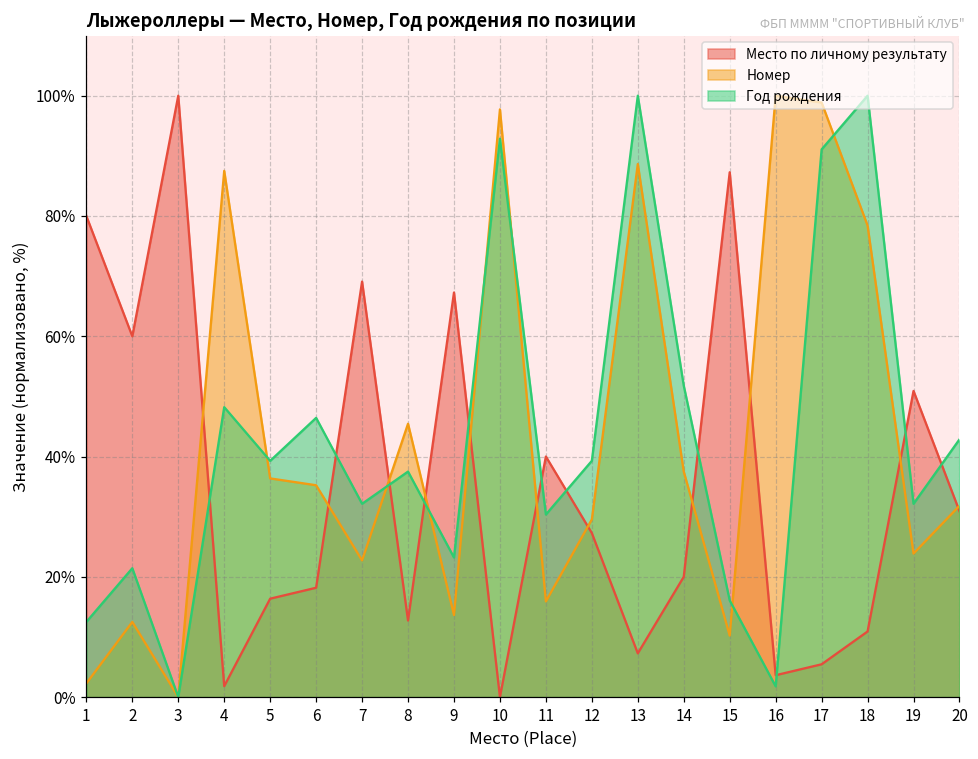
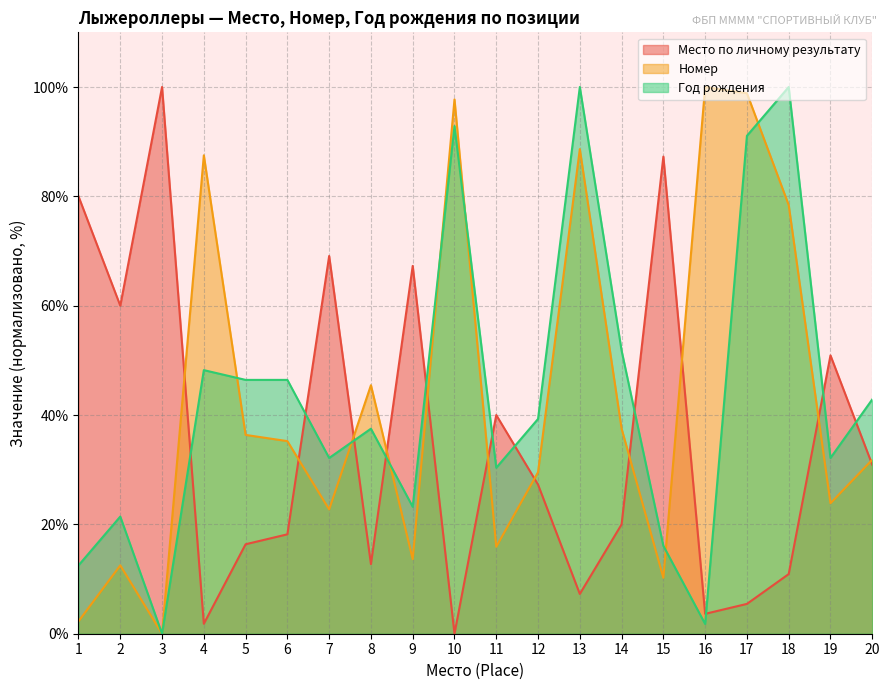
  {
    "Место по личному результату": {
      "1": "80%",
      "2": "60%",
      "3": "100%",
      "4": "2%",
      "5": "16%",
      "6": "18%",
      "7": "69%",
      "8": "13%",
      "9": "67%",
      "10": "0%",
      "11": "40%",
      "12": "27%",
      "13": "7%",
      "14": "20%",
      "15": "87%",
      "16": "4%",
      "17": "5%",
      "18": "11%",
      "19": "51%",
      "20": "31%"
    },
    "Номер": {
      "1": "2%",
      "2": "13%",
      "4": "88%",
      "5": "36%",
      "6": "35%",
      "7": "23%",
      "8": "45%",
      "9": "14%",
      "10": "98%",
      "11": "16%",
      "12": "30%",
      "13": "89%",
      "14": "38%",
      "15": "10%",
      "18": "78%",
      "19": "24%",
      "20": "32%"
    },
    "Год рождения": {
      "1": "13%",
      "2": "21%",
      "4": "48%",
-     "5": "39%",
+     "5": "46%",
      "6": "46%",
      "7": "32%",
      "8": "38%",
      "9": "23%",
      "10": "93%",
      "11": "30%",
      "12": "39%",
      "13": "100%",
      "14": "52%",
      "15": "16%",
      "16": "2%",
      "17": "91%",
      "19": "32%",
      "20": "43%"
    }
  }
